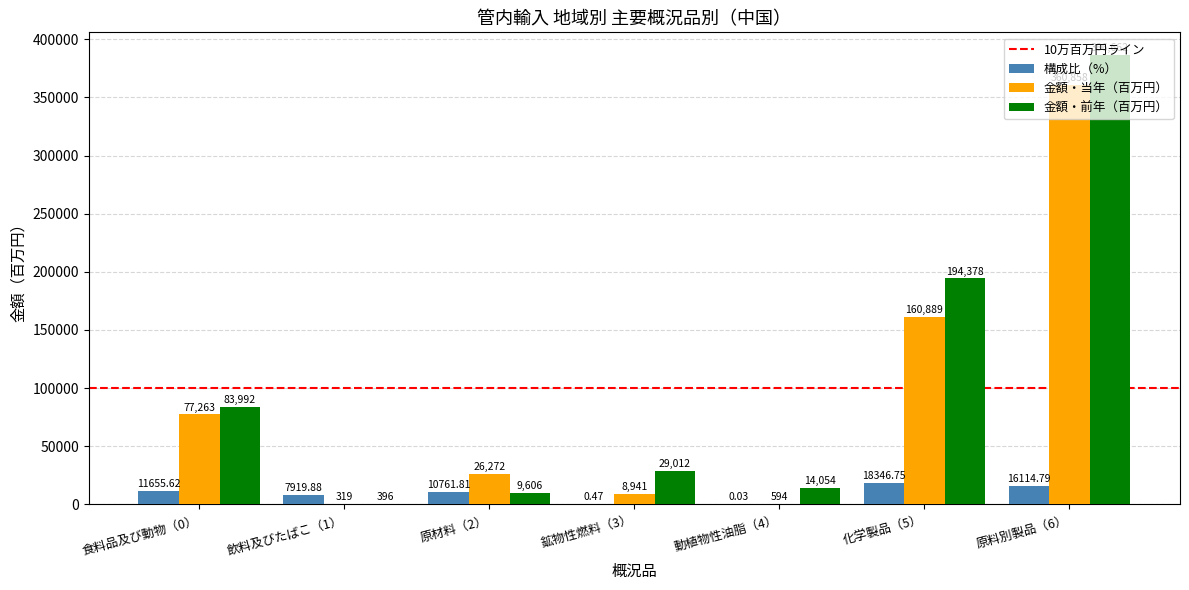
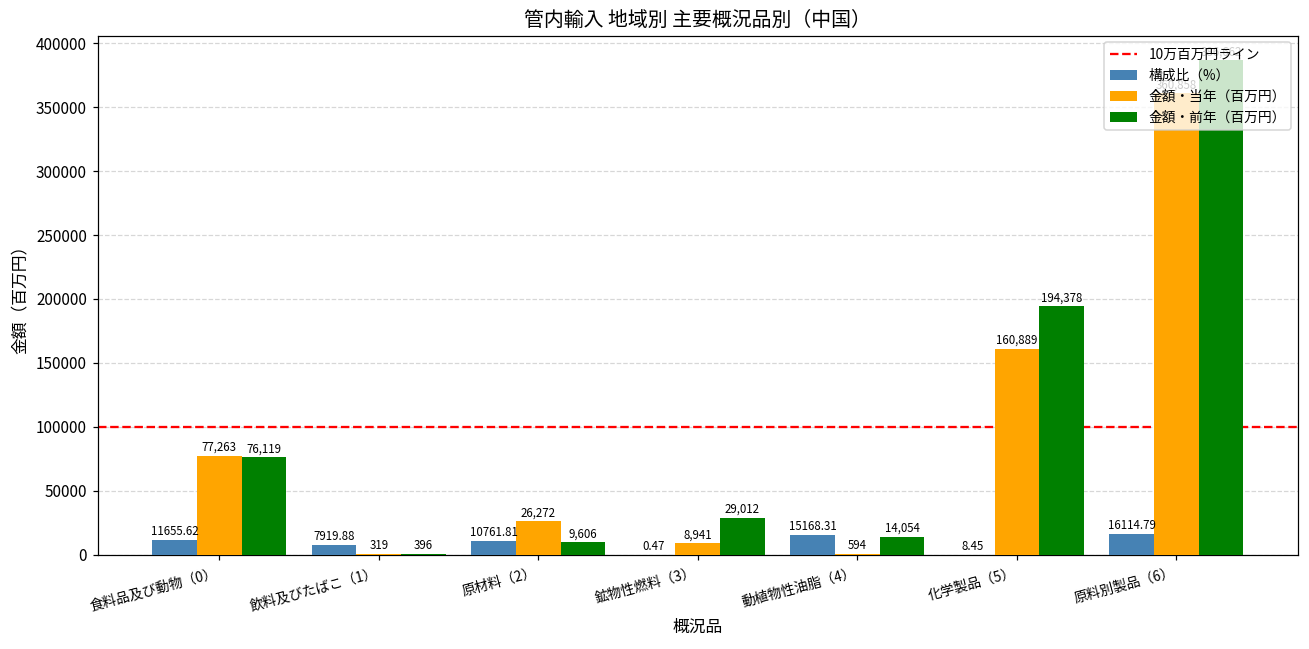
  {
    "構成比（%）": {
      "食料品及び動物（0）": "11655.62",
      "飲料及びたばこ（1）": "7919.88",
      "原材料（2）": "10761.81",
      "鉱物性燃料（3）": "0.47",
-     "動植物性油脂（4）": "0.03",
-     "化学製品（5）": "18346.75",
+     "動植物性油脂（4）": "15168.31",
+     "化学製品（5）": "8.45",
      "原料別製品（6）": "16114.79"
    },
    "金額・当年（百万円）": {
      "食料品及び動物（0）": "77,263",
      "飲料及びたばこ（1）": "319",
      "原材料（2）": "26,272",
      "鉱物性燃料（3）": "8,941",
      "動植物性油脂（4）": "594",
      "化学製品（5）": "160,889"
    },
    "金額・前年（百万円）": {
-     "食料品及び動物（0）": "83,992",
+     "食料品及び動物（0）": "76,119",
      "飲料及びたばこ（1）": "396",
      "原材料（2）": "9,606",
      "鉱物性燃料（3）": "29,012",
      "動植物性油脂（4）": "14,054",
      "化学製品（5）": "194,378"
    }
  }
